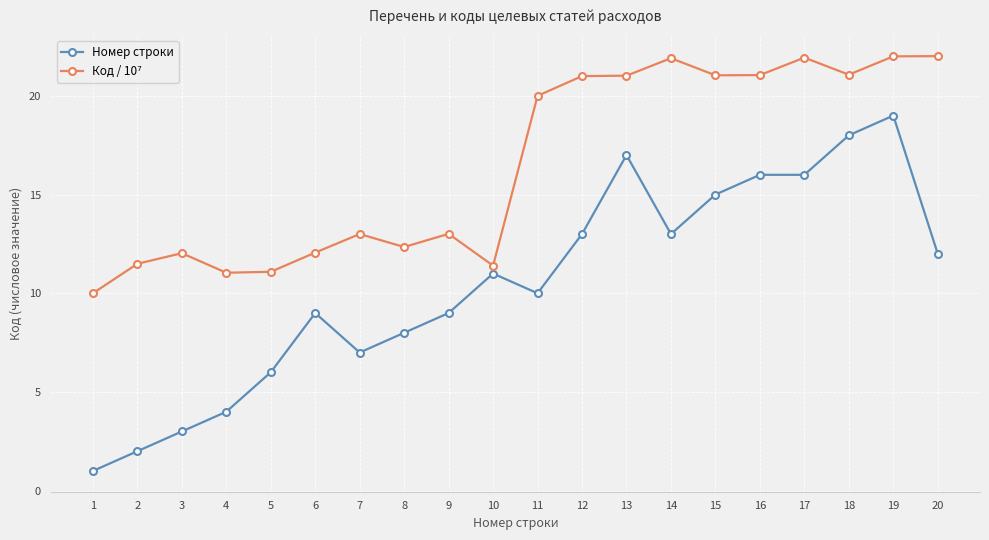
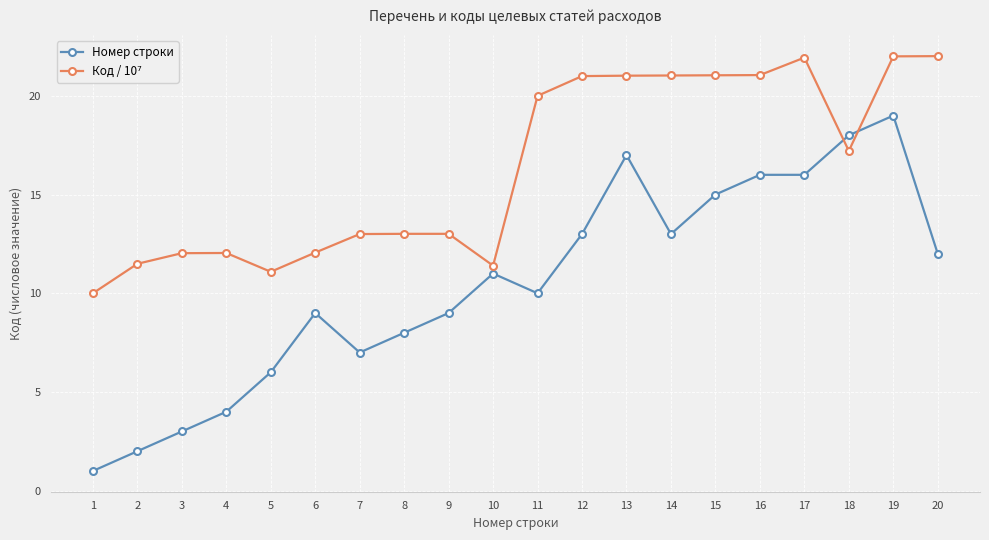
  {
    "Номер строки": {
      "1": 1.0,
      "2": 2.0,
      "3": 3.0,
      "4": 4.0,
      "5": 6.0,
      "6": 9.0,
      "7": 7.0,
      "8": 8.0,
      "9": 9.0,
      "10": 11.0,
      "11": 10.0,
      "12": 13.0,
      "13": 17.0,
      "14": 13.0,
      "15": 15.0,
      "16": 16.0,
      "17": 16.0,
      "18": 18.0,
      "19": 19.0,
      "20": 12.0
    },
    "Код / 10⁷": {
      "1": 10.0,
      "2": 11.5,
      "3": 12.0,
-     "4": 11.0,
+     "4": 12.0,
      "5": 11.1,
      "6": 12.1,
      "7": 13.0,
-     "8": 12.3,
+     "8": 13.0,
      "9": 13.0,
      "10": 11.4,
      "11": 20.0,
      "12": 21.0,
      "13": 21.0,
-     "14": 21.9,
+     "14": 21.0,
      "15": 21.0,
      "16": 21.1,
      "17": 21.9,
-     "18": 21.1,
+     "18": 17.2,
      "19": 22.0,
      "20": 22.0
    }
  }
